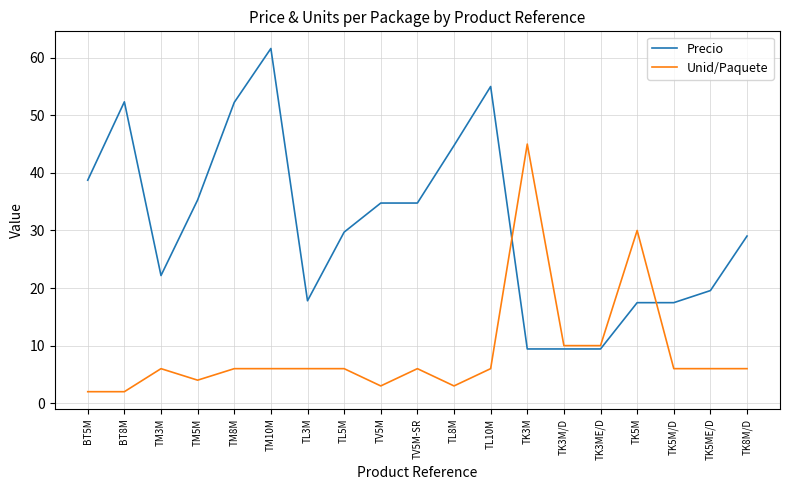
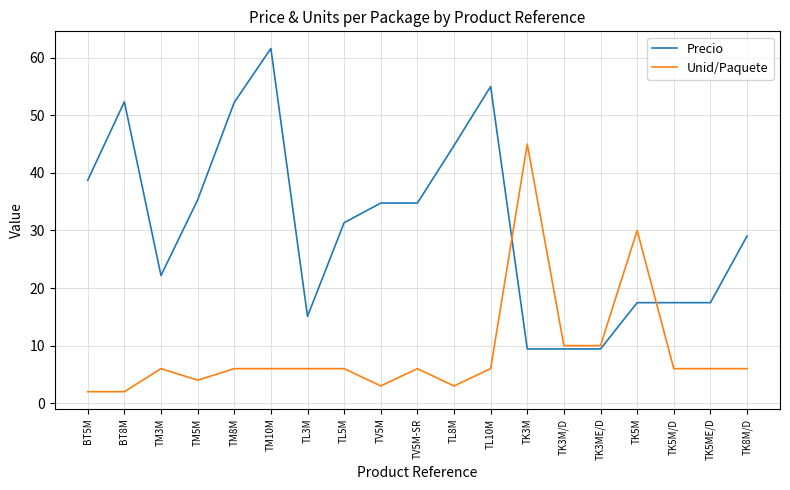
  {
    "Precio": {
      "BT5M": 39,
      "BT8M": 52,
      "TM3M": 22,
      "TM5M": 35,
      "TM8M": 52,
      "TM10M": 62,
-     "TL3M": 18,
-     "TL5M": 30,
+     "TL3M": 15,
+     "TL5M": 31,
      "TV5M": 35,
      "TV5M-SR": 35,
      "TL8M": 45,
      "TL10M": 55,
      "TK3M": 9,
      "TK3M/D": 9,
      "TK3ME/D": 9,
      "TK5M": 17,
      "TK5M/D": 17,
-     "TK5ME/D": 20,
+     "TK5ME/D": 17,
      "TK8M/D": 29
    },
    "Unid/Paquete": {
      "BT5M": 2,
      "BT8M": 2,
      "TM3M": 6,
      "TM5M": 4,
      "TM8M": 6,
      "TM10M": 6,
      "TL3M": 6,
      "TL5M": 6,
      "TV5M": 3,
      "TV5M-SR": 6,
      "TL8M": 3,
      "TL10M": 6,
      "TK3M": 45,
      "TK3M/D": 10,
      "TK3ME/D": 10,
      "TK5M": 30,
      "TK5M/D": 6,
      "TK5ME/D": 6,
      "TK8M/D": 6
    }
  }
